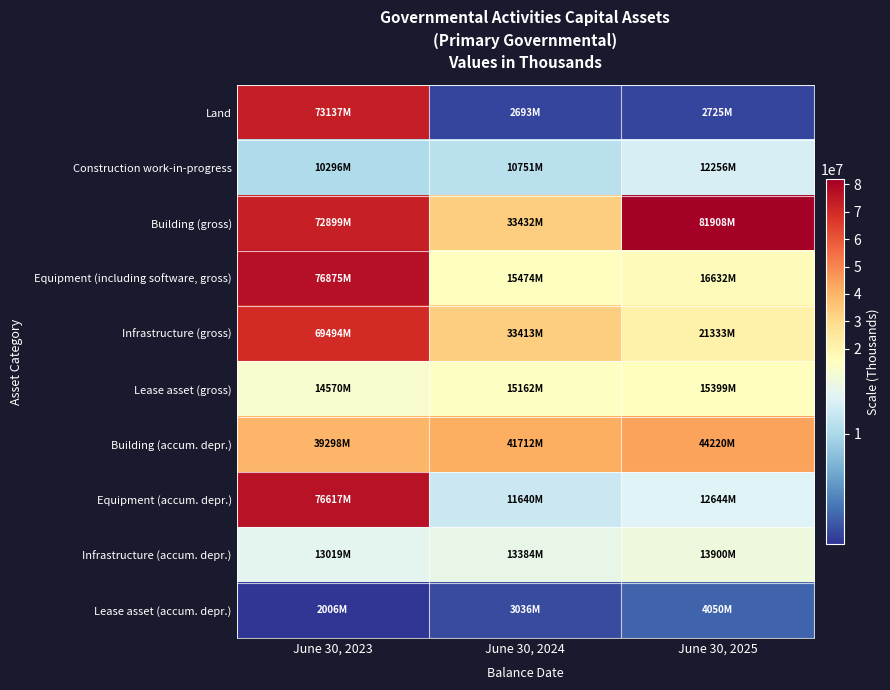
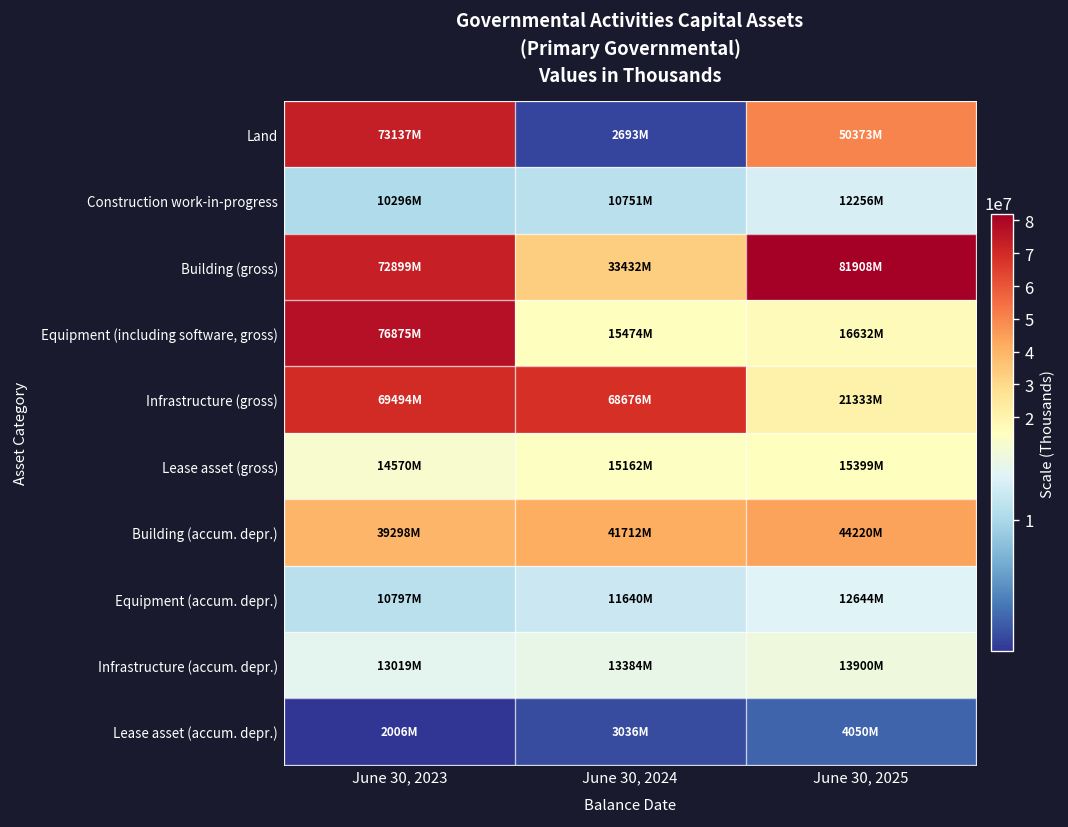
  {
    "Land": {
      "June 30, 2023": "73137M",
      "June 30, 2024": "2693M",
-     "June 30, 2025": "2725M"
+     "June 30, 2025": "50373M"
    },
    "Construction work-in-progress": {
      "June 30, 2023": "10296M",
      "June 30, 2024": "10751M",
      "June 30, 2025": "12256M"
    },
    "Building (gross)": {
      "June 30, 2023": "72899M",
      "June 30, 2024": "33432M",
      "June 30, 2025": "81908M"
    },
    "Equipment (including software, gross)": {
      "June 30, 2023": "76875M",
      "June 30, 2024": "15474M",
      "June 30, 2025": "16632M"
    },
    "Infrastructure (gross)": {
      "June 30, 2023": "69494M",
-     "June 30, 2024": "33413M",
+     "June 30, 2024": "68676M",
      "June 30, 2025": "21333M"
    },
    "Lease asset (gross)": {
      "June 30, 2023": "14570M",
      "June 30, 2024": "15162M",
      "June 30, 2025": "15399M"
    },
    "Building (accum. depr.)": {
      "June 30, 2023": "39298M",
      "June 30, 2024": "41712M",
      "June 30, 2025": "44220M"
    },
    "Equipment (accum. depr.)": {
-     "June 30, 2023": "76617M",
+     "June 30, 2023": "10797M",
      "June 30, 2024": "11640M",
      "June 30, 2025": "12644M"
    },
    "Infrastructure (accum. depr.)": {
      "June 30, 2023": "13019M",
      "June 30, 2024": "13384M",
      "June 30, 2025": "13900M"
    },
    "Lease asset (accum. depr.)": {
      "June 30, 2023": "2006M",
      "June 30, 2024": "3036M",
      "June 30, 2025": "4050M"
    }
  }
